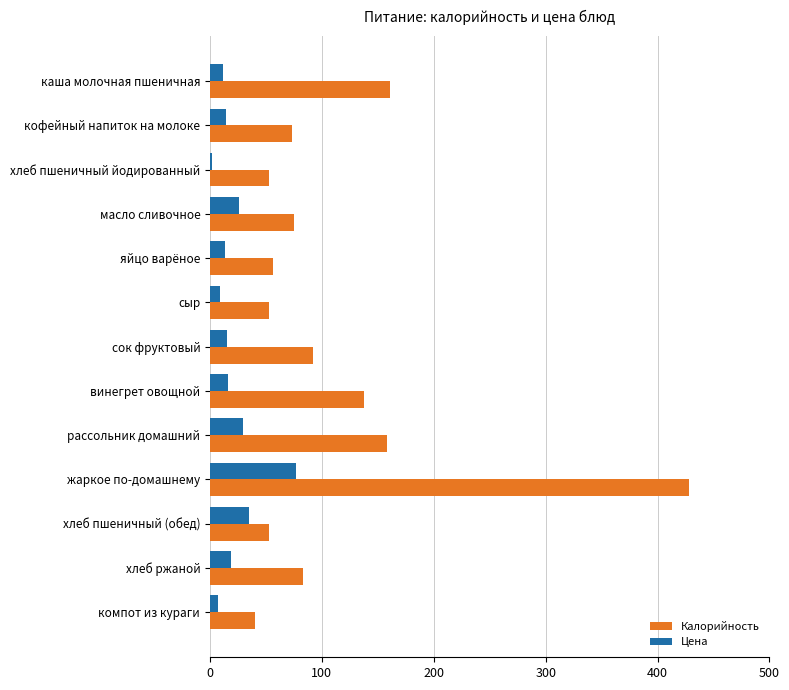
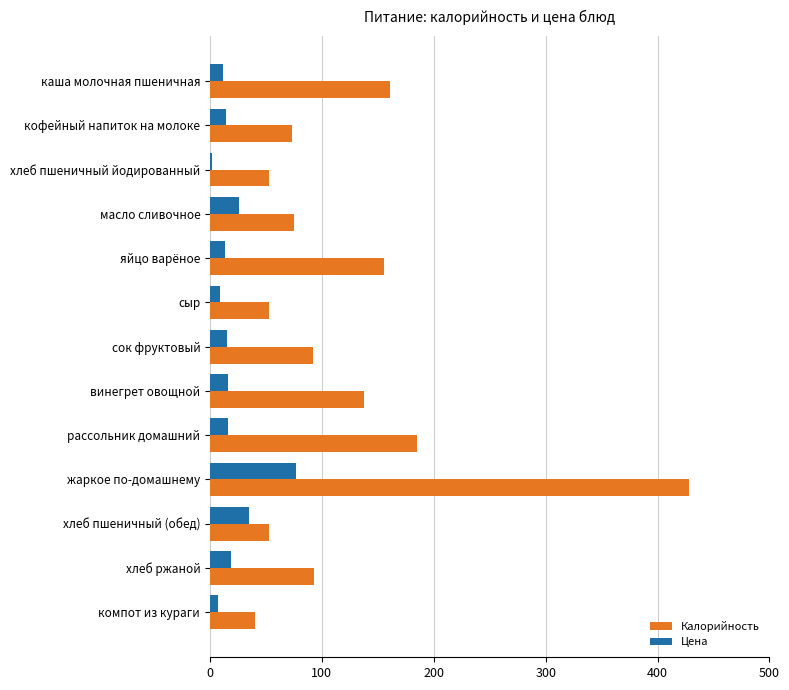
  {
    "Калорийность": {
      "каша молочная пшеничная": 161,
      "кофейный напиток на молоке": 73,
      "хлеб пшеничный йодированный": 53,
      "масло сливочное": 75,
-     "яйцо варёное": 57,
+     "яйцо варёное": 156,
      "сыр": 53,
      "сок фруктовый": 92,
      "винегрет овощной": 138,
-     "рассольник домашний": 158,
+     "рассольник домашний": 185,
      "жаркое по-домашнему": 428,
      "хлеб пшеничный (обед)": 53,
-     "хлеб ржаной": 83,
+     "хлеб ржаной": 93,
      "компот из кураги": 40
    },
    "Цена": {
      "каша молочная пшеничная": 12,
      "кофейный напиток на молоке": 14,
      "масло сливочное": 26,
      "яйцо варёное": 13,
      "сыр": 9,
      "сок фруктовый": 15,
      "винегрет овощной": 16,
-     "рассольник домашний": 29,
+     "рассольник домашний": 16,
      "жаркое по-домашнему": 77,
      "хлеб пшеничный (обед)": 35,
      "хлеб ржаной": 19,
      "компот из кураги": 7
    }
  }
